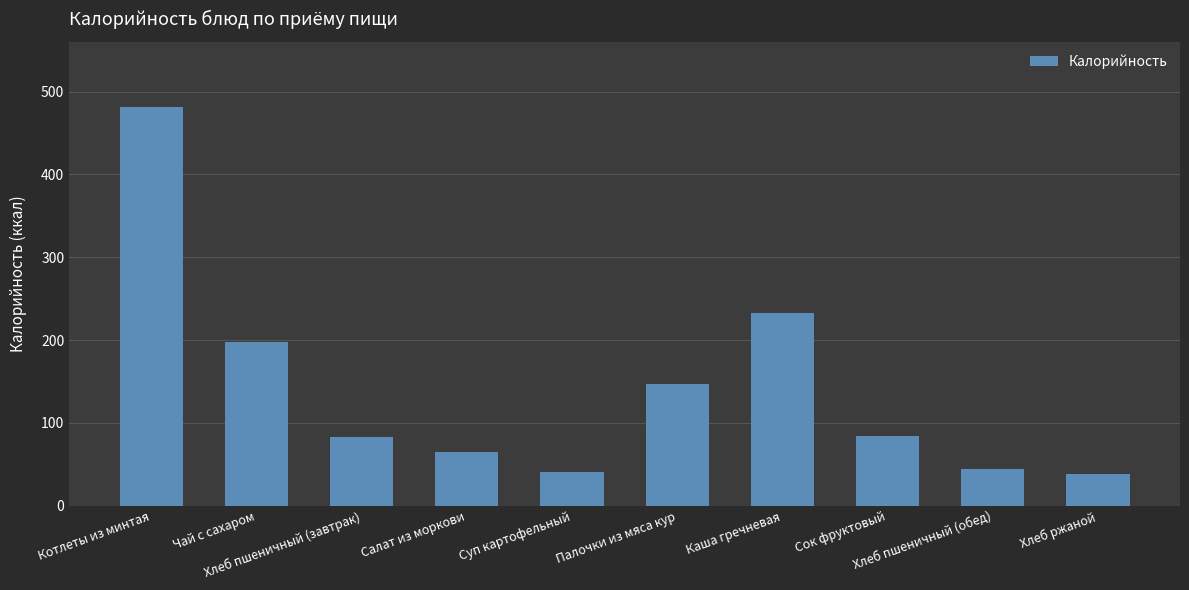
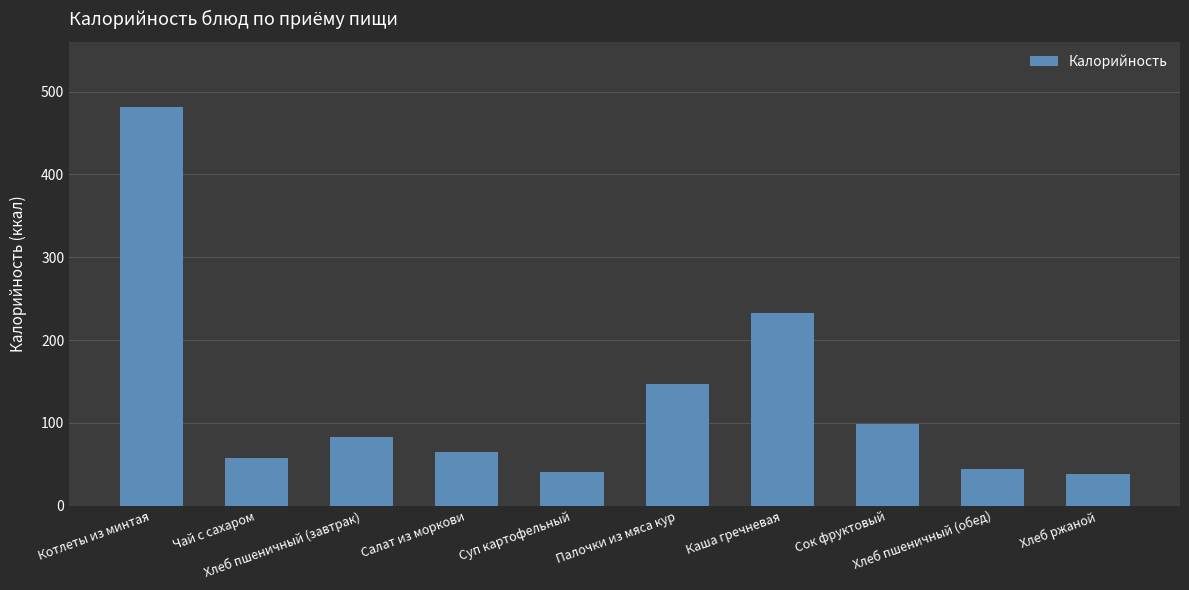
  {
    "Котлеты из минтая": 480,
-   "Чай с сахаром": 200,
+   "Чай с сахаром": 60,
    "Хлеб пшеничный (завтрак)": 80,
    "Салат из моркови": 60,
    "Суп картофельный": 40,
    "Палочки из мяса кур": 150,
    "Каша гречневая": 230,
-   "Сок фруктовый": 80,
+   "Сок фруктовый": 100,
    "Хлеб пшеничный (обед)": 50,
    "Хлеб ржаной": 40
  }
